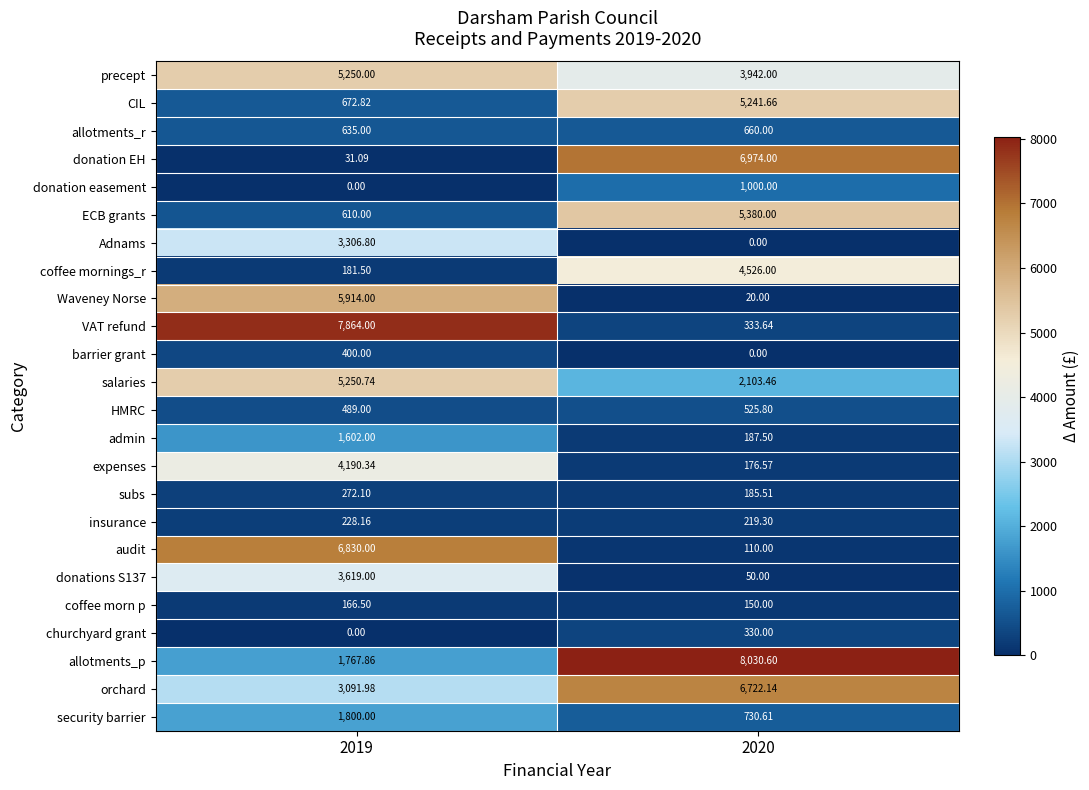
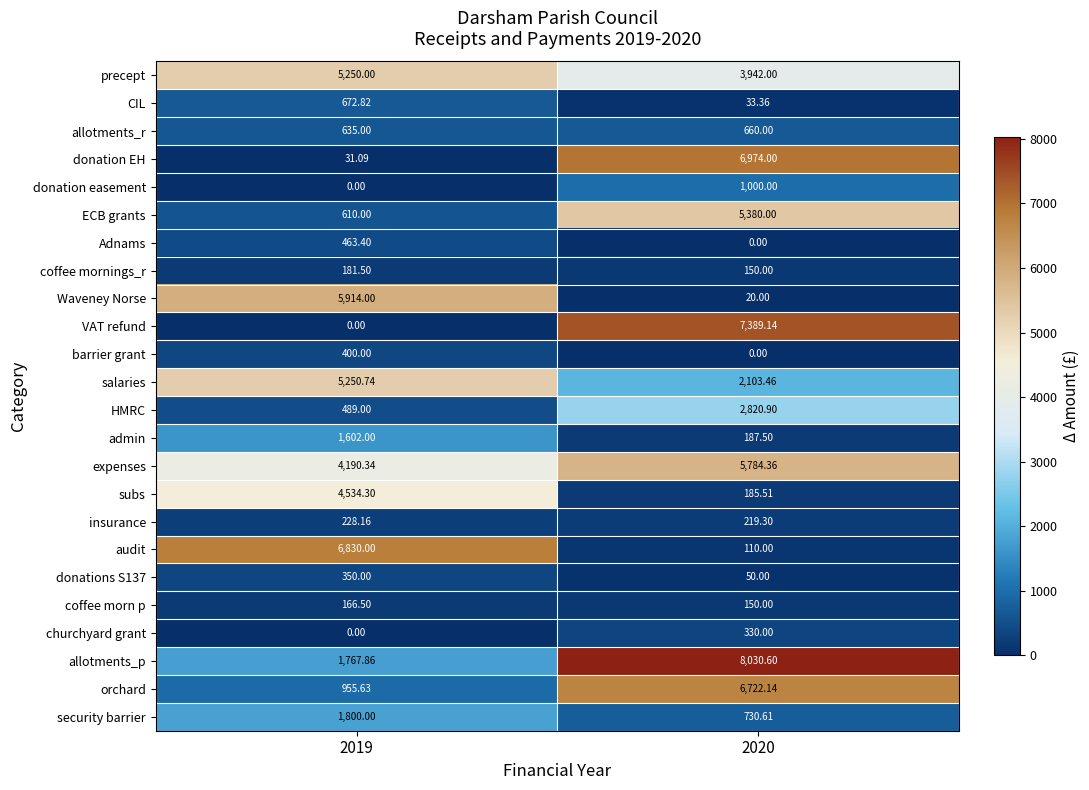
  {
    "precept": {
      "2019": "5,250.00",
      "2020": "3,942.00"
    },
    "CIL": {
      "2019": "672.82",
-     "2020": "5,241.66"
+     "2020": "33.36"
    },
    "allotments_r": {
      "2019": "635.00",
      "2020": "660.00"
    },
    "donation EH": {
      "2019": "31.09",
      "2020": "6,974.00"
    },
    "donation easement": {
      "2019": "0.00",
      "2020": "1,000.00"
    },
    "ECB grants": {
      "2019": "610.00",
      "2020": "5,380.00"
    },
    "Adnams": {
-     "2019": "3,306.80",
+     "2019": "463.40",
      "2020": "0.00"
    },
    "coffee mornings_r": {
      "2019": "181.50",
-     "2020": "4,526.00"
+     "2020": "150.00"
    },
    "Waveney Norse": {
      "2019": "5,914.00",
      "2020": "20.00"
    },
    "VAT refund": {
-     "2019": "7,864.00",
-     "2020": "333.64"
+     "2019": "0.00",
+     "2020": "7,389.14"
    },
    "barrier grant": {
      "2019": "400.00",
      "2020": "0.00"
    },
    "salaries": {
      "2019": "5,250.74",
      "2020": "2,103.46"
    },
    "HMRC": {
      "2019": "489.00",
-     "2020": "525.80"
+     "2020": "2,820.90"
    },
    "admin": {
      "2019": "1,602.00",
      "2020": "187.50"
    },
    "expenses": {
      "2019": "4,190.34",
-     "2020": "176.57"
+     "2020": "5,784.36"
    },
    "subs": {
-     "2019": "272.10",
+     "2019": "4,534.30",
      "2020": "185.51"
    },
    "insurance": {
      "2019": "228.16",
      "2020": "219.30"
    },
    "audit": {
      "2019": "6,830.00",
      "2020": "110.00"
    },
    "donations S137": {
-     "2019": "3,619.00",
+     "2019": "350.00",
      "2020": "50.00"
    },
    "coffee morn p": {
      "2019": "166.50",
      "2020": "150.00"
    },
    "churchyard grant": {
      "2019": "0.00",
      "2020": "330.00"
    },
    "allotments_p": {
      "2019": "1,767.86",
      "2020": "8,030.60"
    },
    "orchard": {
-     "2019": "3,091.98",
+     "2019": "955.63",
      "2020": "6,722.14"
    },
    "security barrier": {
      "2019": "1,800.00",
      "2020": "730.61"
    }
  }
